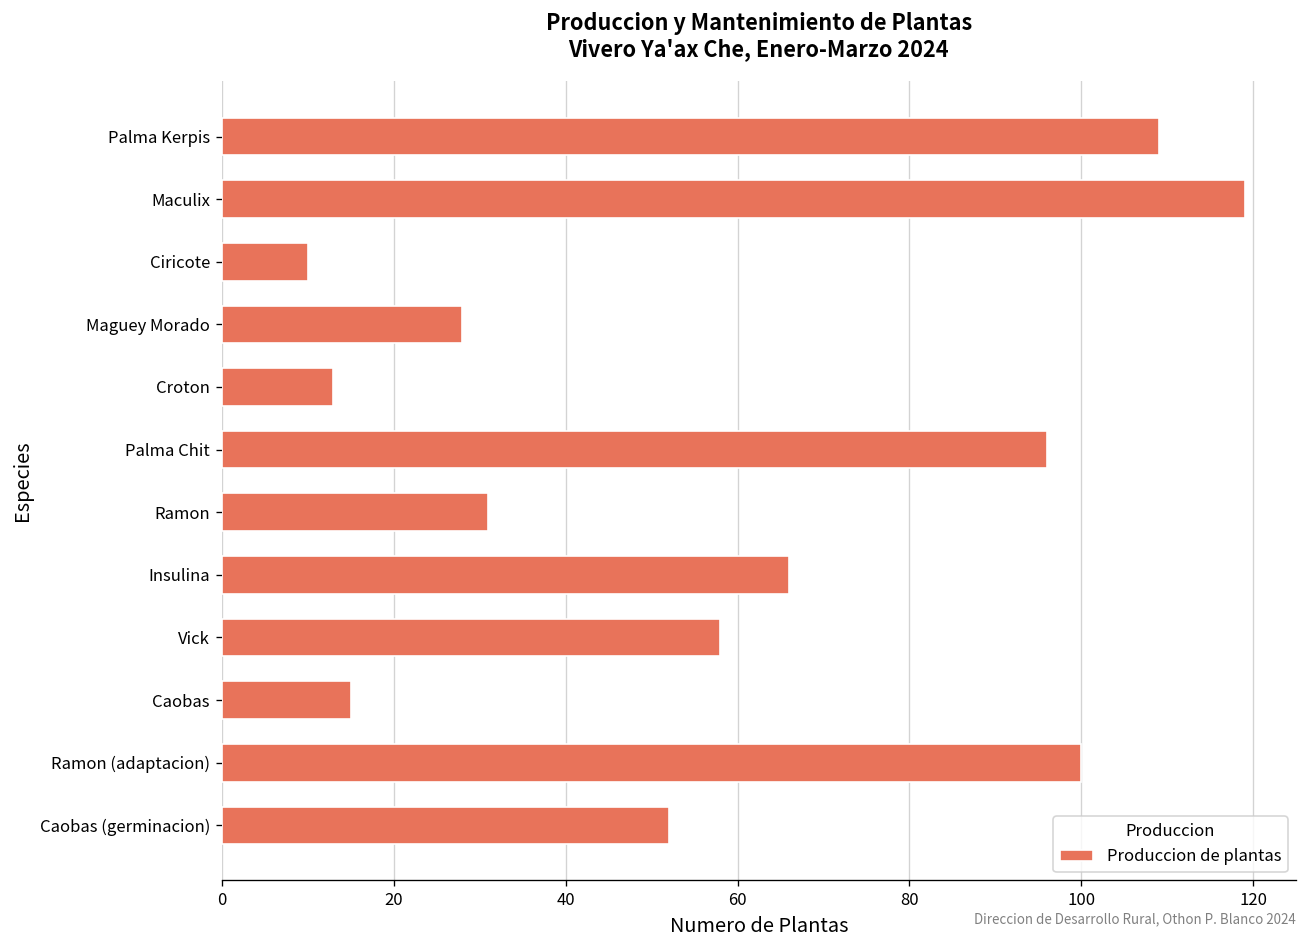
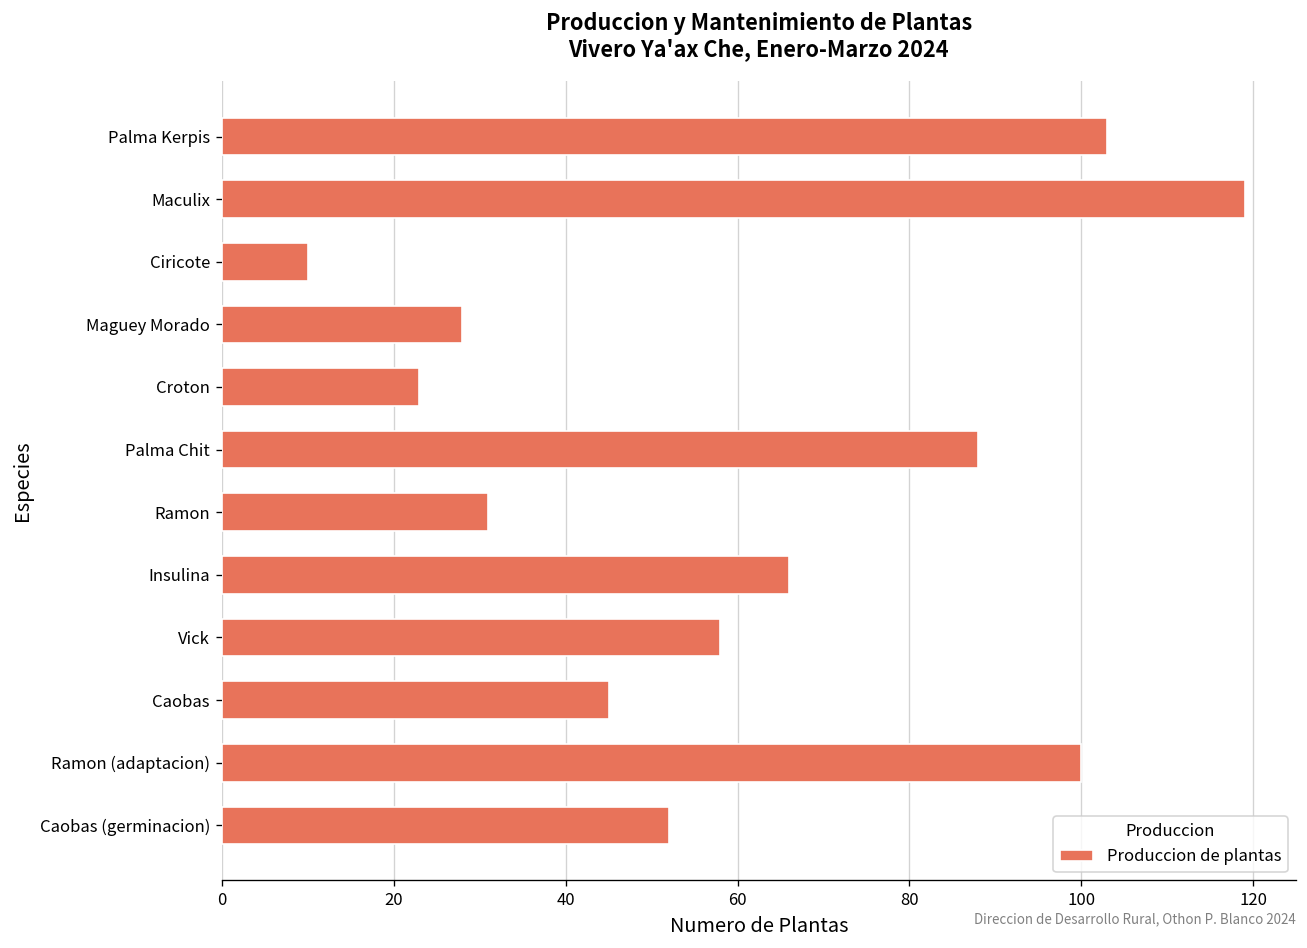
  {
-   "Palma Kerpis": 109,
+   "Palma Kerpis": 103,
    "Maculix": 119,
    "Ciricote": 10,
    "Maguey Morado": 28,
-   "Croton": 13,
-   "Palma Chit": 96,
+   "Croton": 23,
+   "Palma Chit": 88,
    "Ramon": 31,
    "Insulina": 66,
    "Vick": 58,
-   "Caobas": 15,
+   "Caobas": 45,
    "Ramon (adaptacion)": 100,
    "Caobas (germinacion)": 52
  }
